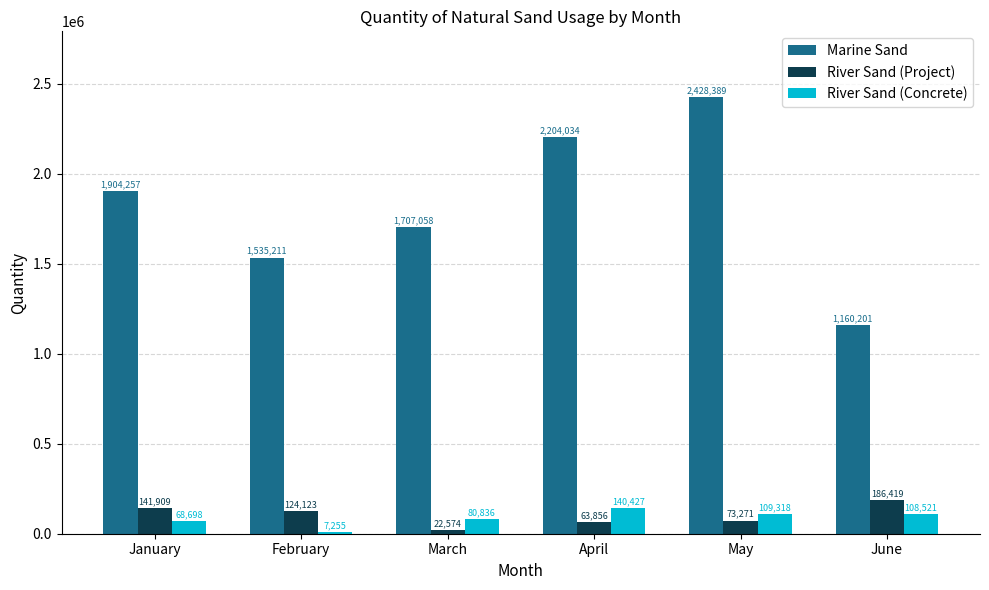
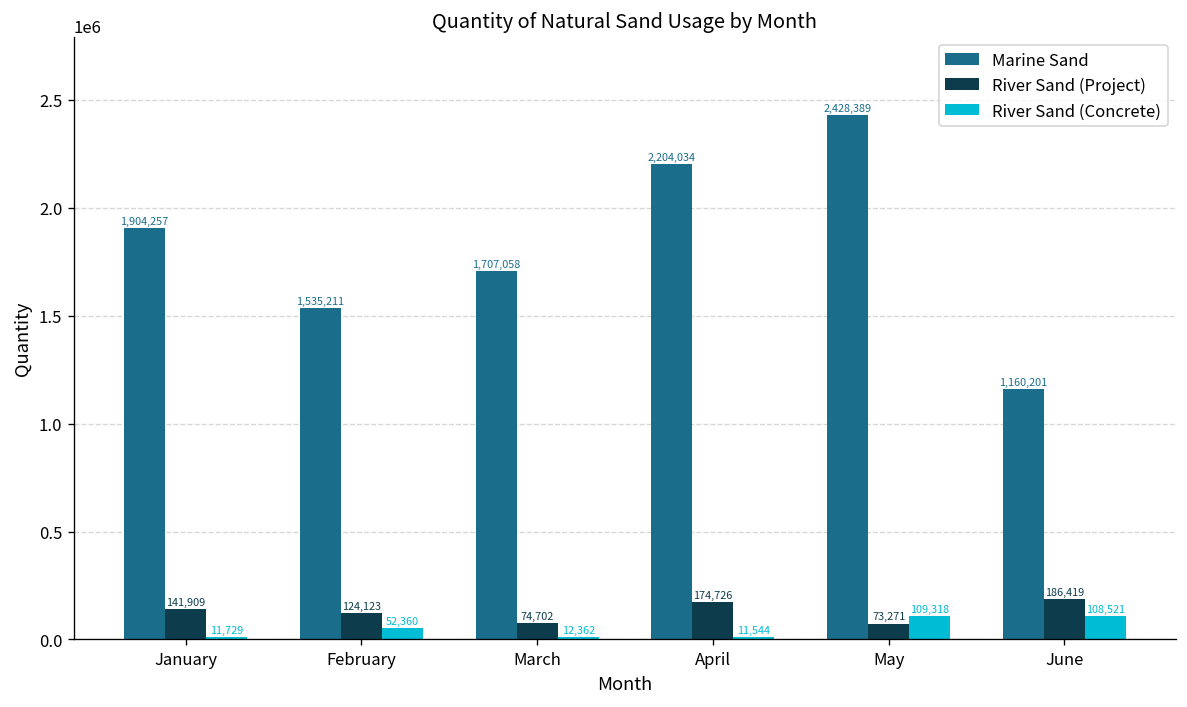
  {
    "Marine Sand": {
      "January": "1,904,257",
      "February": "1,535,211",
      "March": "1,707,058",
      "April": "2,204,034",
      "May": "2,428,389",
      "June": "1,160,201"
    },
    "River Sand (Project)": {
      "January": "141,909",
      "February": "124,123",
-     "March": "22,574",
-     "April": "63,856",
+     "March": "74,702",
+     "April": "174,726",
      "May": "73,271",
      "June": "186,419"
    },
    "River Sand (Concrete)": {
-     "January": "68,698",
-     "February": "7,255",
-     "March": "80,836",
-     "April": "140,427",
+     "January": "11,729",
+     "February": "52,360",
+     "March": "12,362",
+     "April": "11,544",
      "May": "109,318",
      "June": "108,521"
    }
  }
